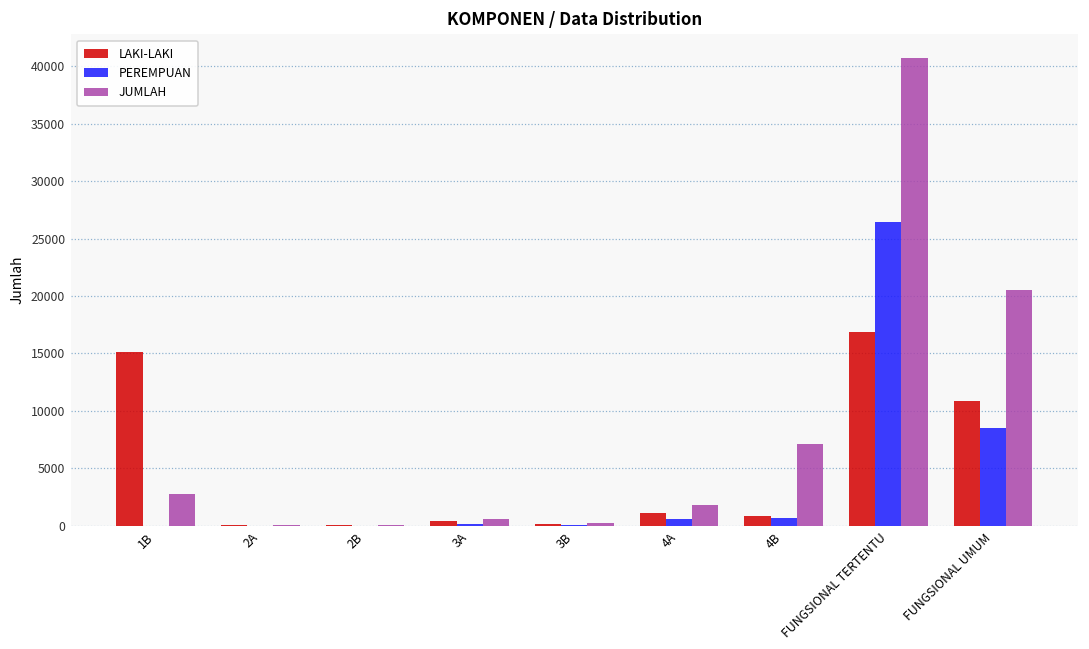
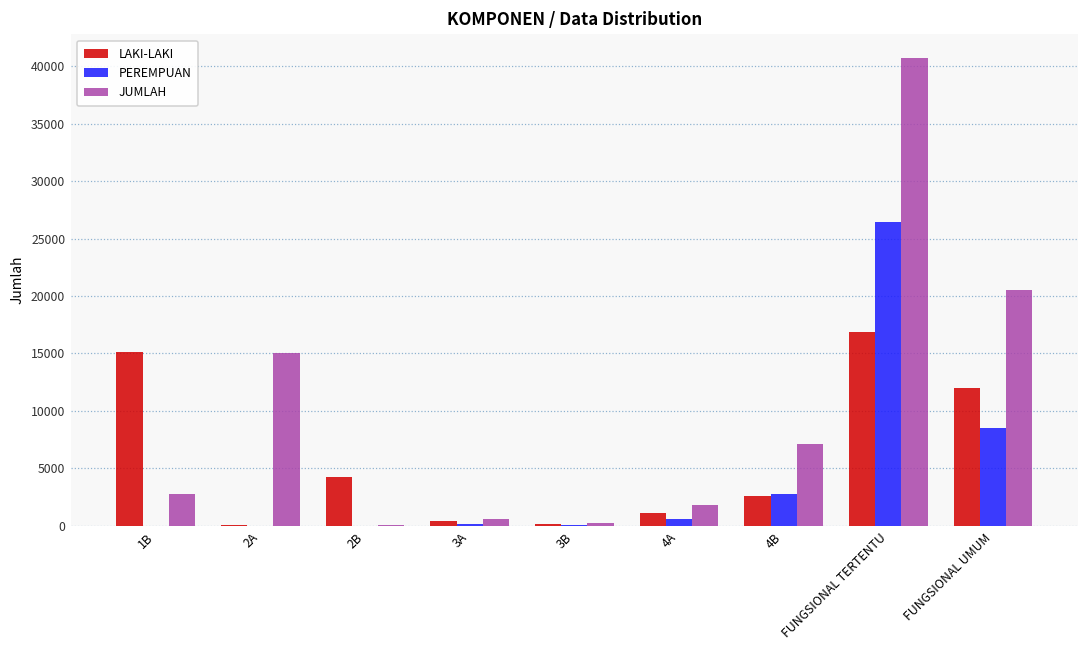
  {
    "LAKI-LAKI": {
      "1B": 15100,
-     "2B": 0,
+     "2B": 4200,
      "3A": 400,
      "4A": 1200,
-     "4B": 800,
+     "4B": 2600,
      "FUNGSIONAL TERTENTU": 16900,
-     "FUNGSIONAL UMUM": 10800
+     "FUNGSIONAL UMUM": 12000
    },
    "PEREMPUAN": {
      "1B": 0,
      "4A": 600,
-     "4B": 700,
+     "4B": 2700,
      "FUNGSIONAL TERTENTU": 26400,
      "FUNGSIONAL UMUM": 8500
    },
    "JUMLAH": {
      "1B": 2700,
-     "2A": 0,
+     "2A": 15100,
      "3A": 600,
      "3B": 300,
      "4A": 1800,
      "4B": 7100,
      "FUNGSIONAL TERTENTU": 40700,
      "FUNGSIONAL UMUM": 20500
    }
  }
